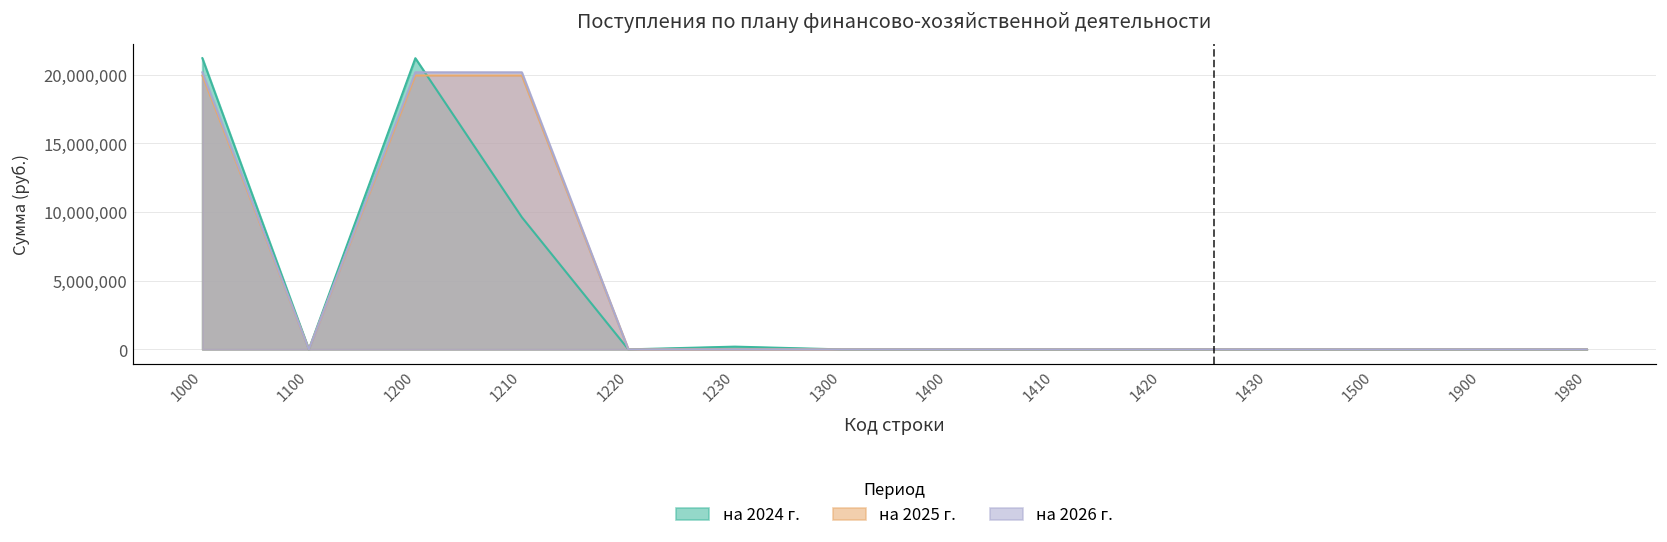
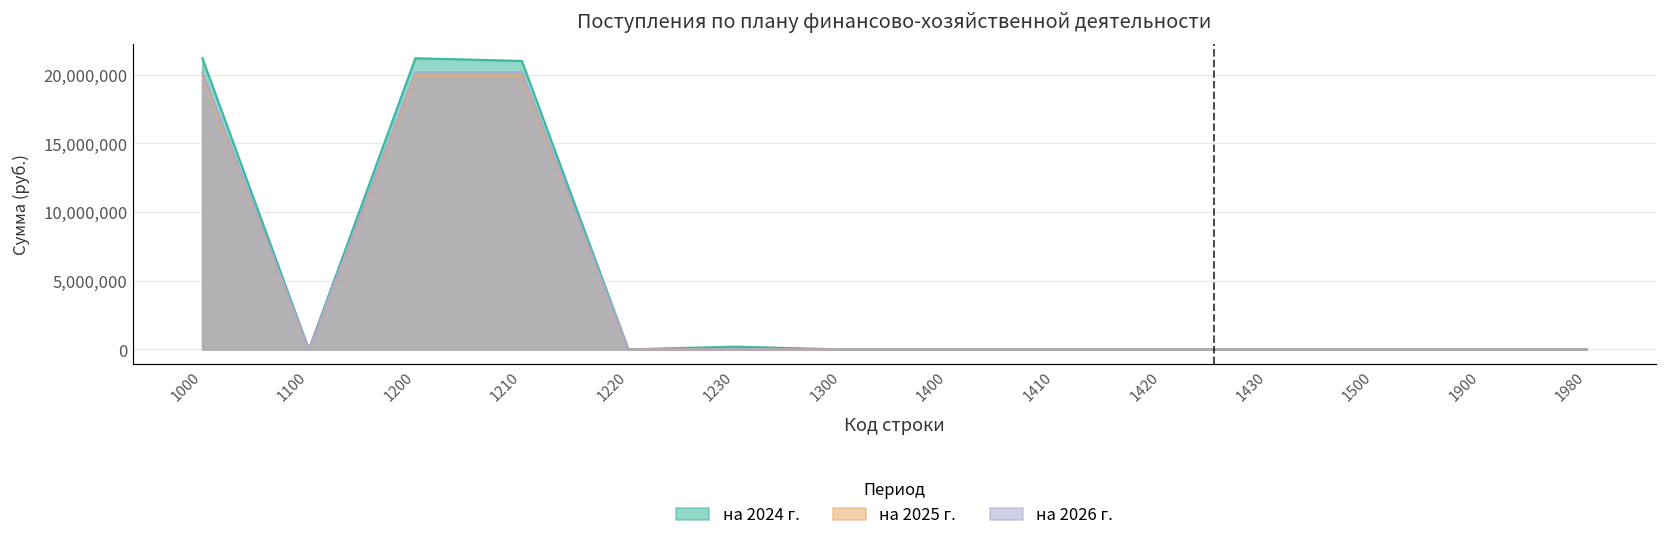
  {
    "на 2024 г.": {
      "1000": "21,200,000",
      "1200": "21,200,000",
-     "1210": "9,600,000"
+     "1210": "21,000,000"
    },
    "на 2025 г.": {
      "1000": "19,900,000",
      "1200": "19,900,000",
      "1210": "19,900,000"
    },
    "на 2026 г.": {
      "1000": "20,200,000",
      "1200": "20,200,000",
      "1210": "20,200,000"
    }
  }
